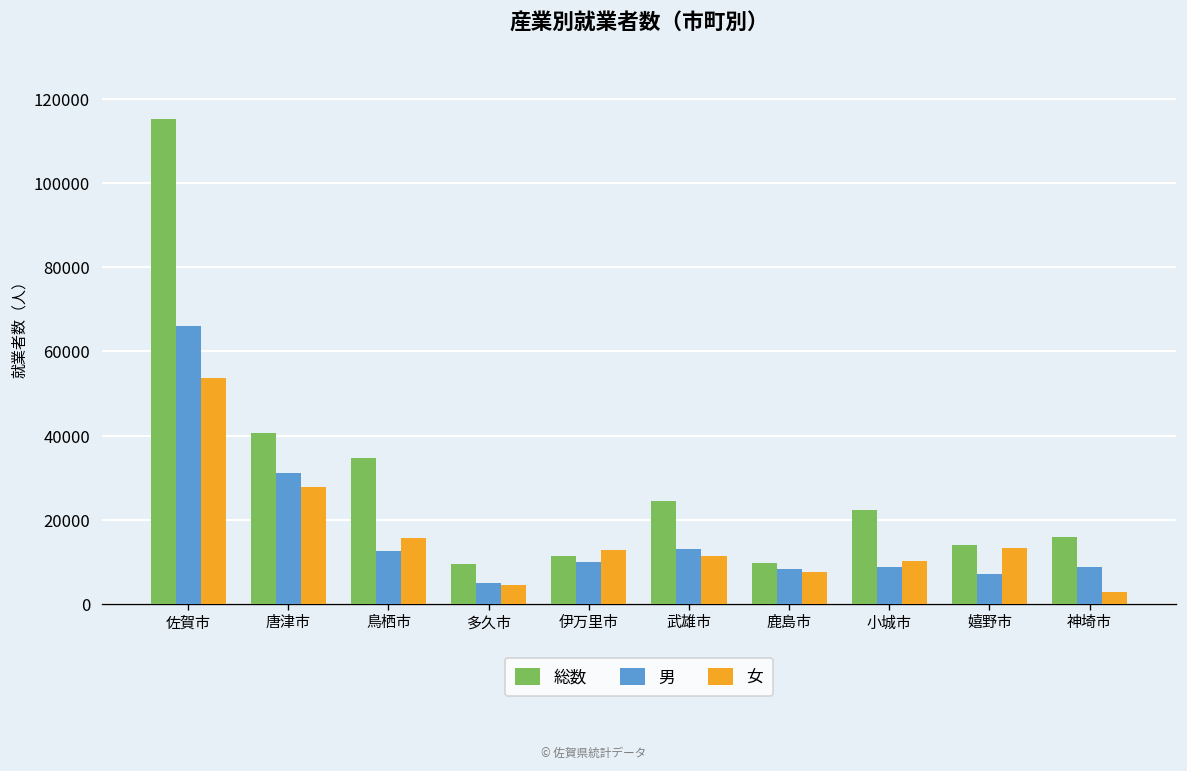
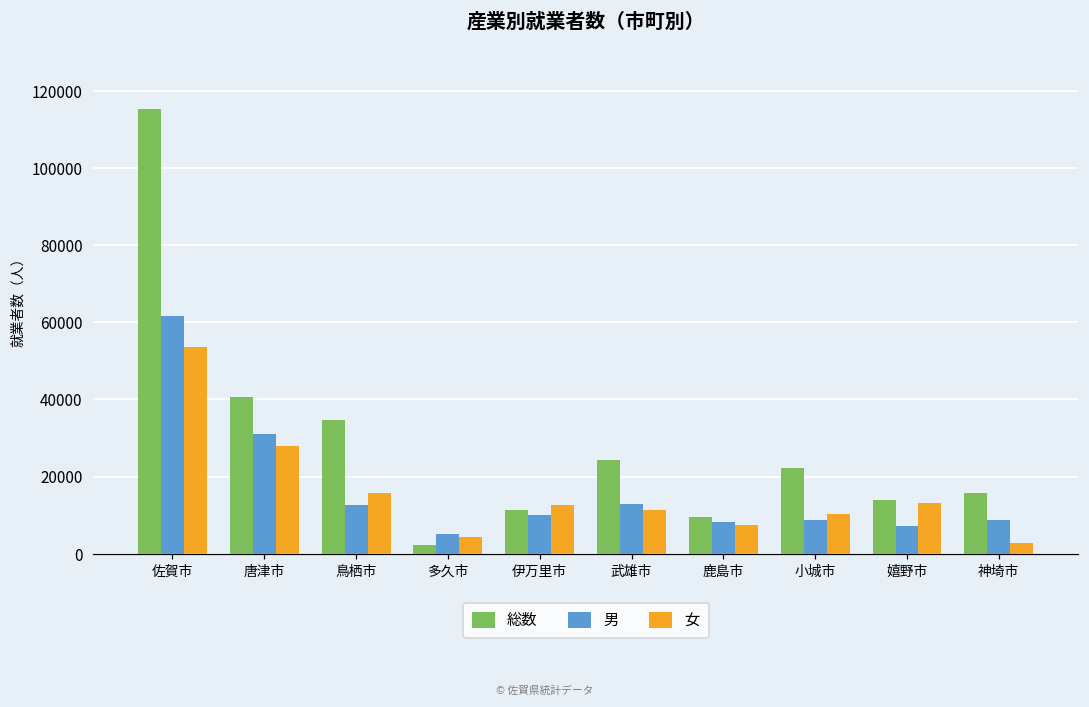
  {
    "総数": {
      "佐賀市": 115000,
      "唐津市": 41000,
      "鳥栖市": 35000,
-     "多久市": 10000,
+     "多久市": 2000,
      "伊万里市": 11000,
      "武雄市": 24000,
      "鹿島市": 10000,
      "小城市": 22000,
      "嬉野市": 14000,
      "神埼市": 16000
    },
    "男": {
-     "佐賀市": 66000,
+     "佐賀市": 62000,
      "唐津市": 31000,
      "鳥栖市": 13000,
      "多久市": 5000,
      "伊万里市": 10000,
      "武雄市": 13000,
      "鹿島市": 8000,
      "小城市": 9000,
      "嬉野市": 7000,
      "神埼市": 9000
    },
    "女": {
      "佐賀市": 54000,
      "唐津市": 28000,
      "鳥栖市": 16000,
      "多久市": 4000,
      "伊万里市": 13000,
      "武雄市": 11000,
      "鹿島市": 8000,
      "小城市": 10000,
      "嬉野市": 13000,
      "神埼市": 3000
    }
  }
